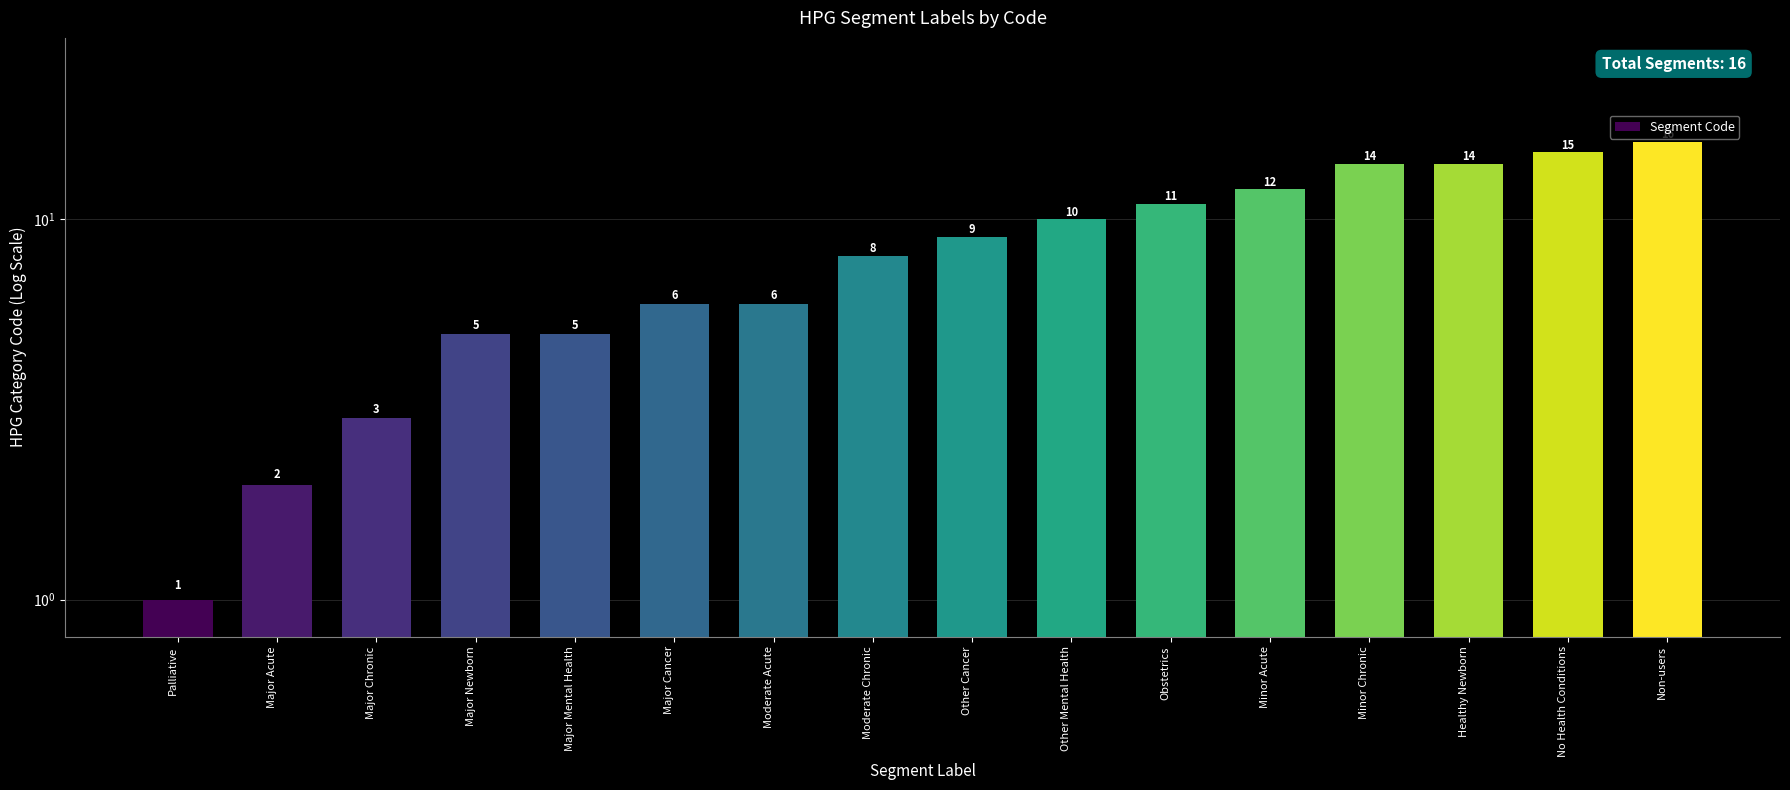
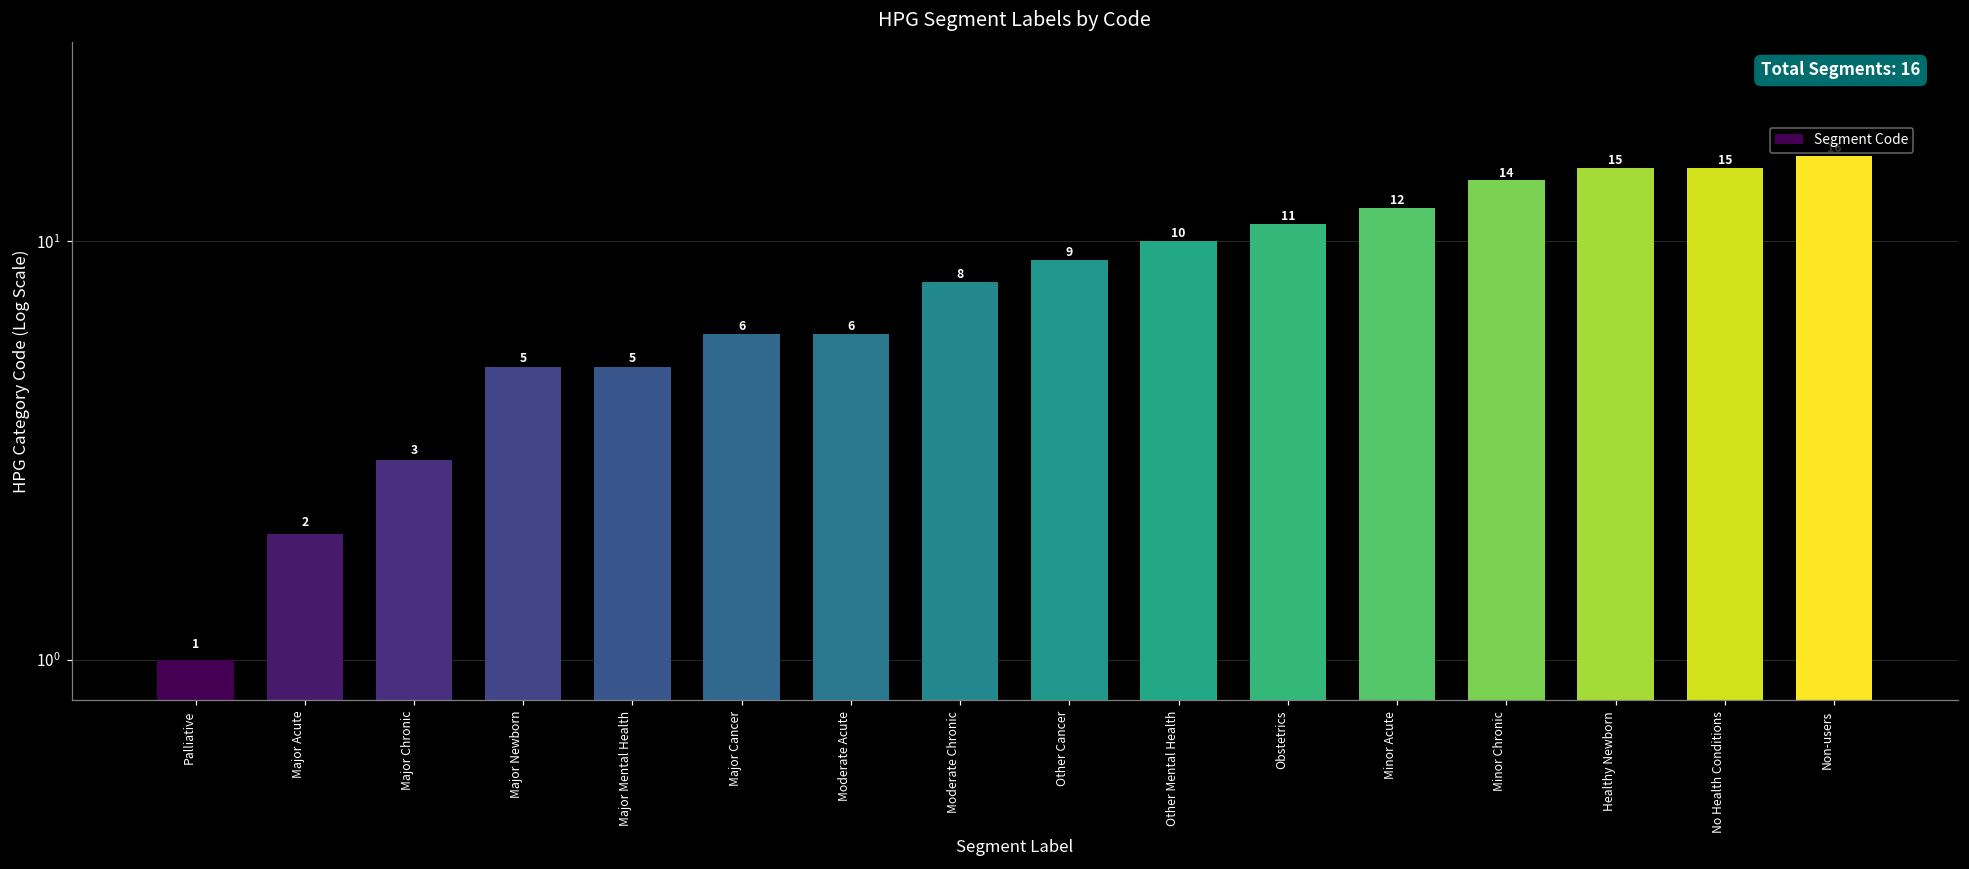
  {
    "Palliative": 1,
    "Major Acute": 2,
    "Major Chronic": 3,
    "Major Newborn": 5,
    "Major Mental Health": 5,
    "Major Cancer": 6,
    "Moderate Acute": 6,
    "Moderate Chronic": 8,
    "Other Cancer": 9,
    "Other Mental Health": 10,
    "Obstetrics": 11,
    "Minor Acute": 12,
    "Minor Chronic": 14,
-   "Healthy Newborn": 14,
+   "Healthy Newborn": 15,
    "No Health Conditions": 15
  }
